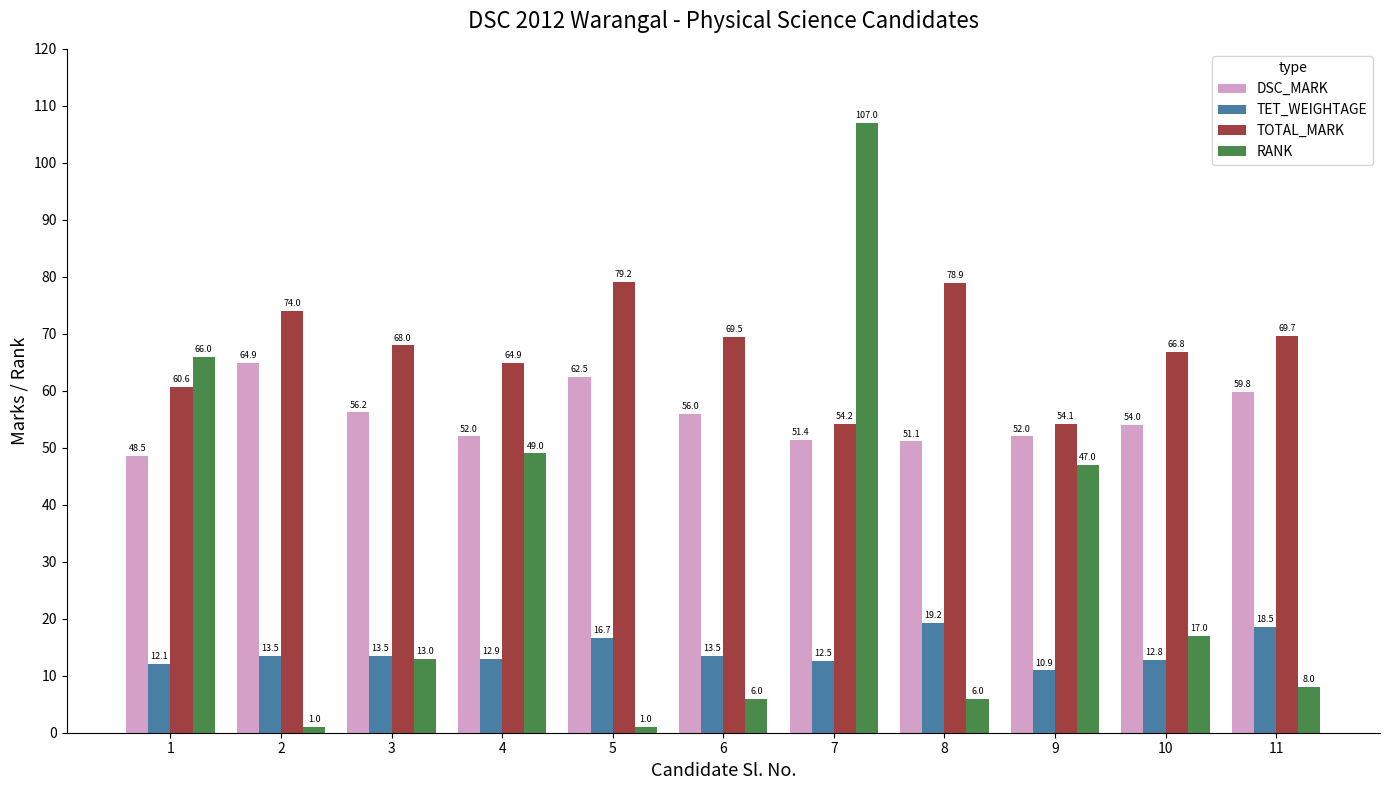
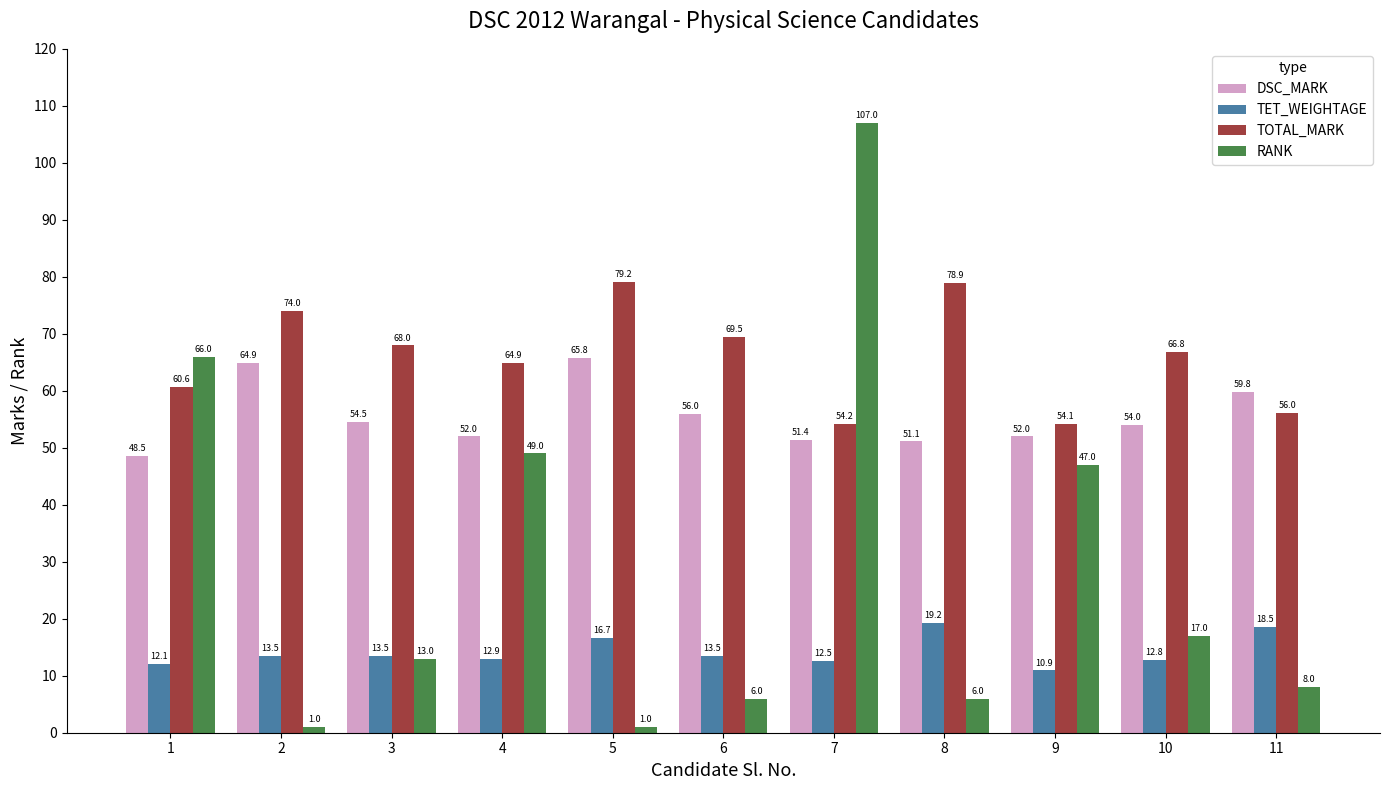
  {
    "DSC_MARK": {
      "1": 48.5,
      "2": 64.9,
-     "3": 56.2,
+     "3": 54.5,
      "4": 52.0,
-     "5": 62.5,
+     "5": 65.8,
      "6": 56.0,
      "7": 51.4,
      "8": 51.1,
      "9": 52.0,
      "10": 54.0,
      "11": 59.8
    },
    "TET_WEIGHTAGE": {
      "1": 12.1,
      "2": 13.5,
      "3": 13.5,
      "4": 12.9,
      "5": 16.7,
      "6": 13.5,
      "7": 12.5,
      "8": 19.2,
      "9": 10.9,
      "10": 12.8,
      "11": 18.5
    },
    "TOTAL_MARK": {
      "1": 60.6,
      "2": 74.0,
      "3": 68.0,
      "4": 64.9,
      "5": 79.2,
      "6": 69.5,
      "7": 54.2,
      "8": 78.9,
      "9": 54.1,
      "10": 66.8,
-     "11": 69.7
+     "11": 56.0
    },
    "RANK": {
      "1": 66.0,
      "2": 1.0,
      "3": 13.0,
      "4": 49.0,
      "5": 1.0,
      "6": 6.0,
      "7": 107.0,
      "8": 6.0,
      "9": 47.0,
      "10": 17.0,
      "11": 8.0
    }
  }
